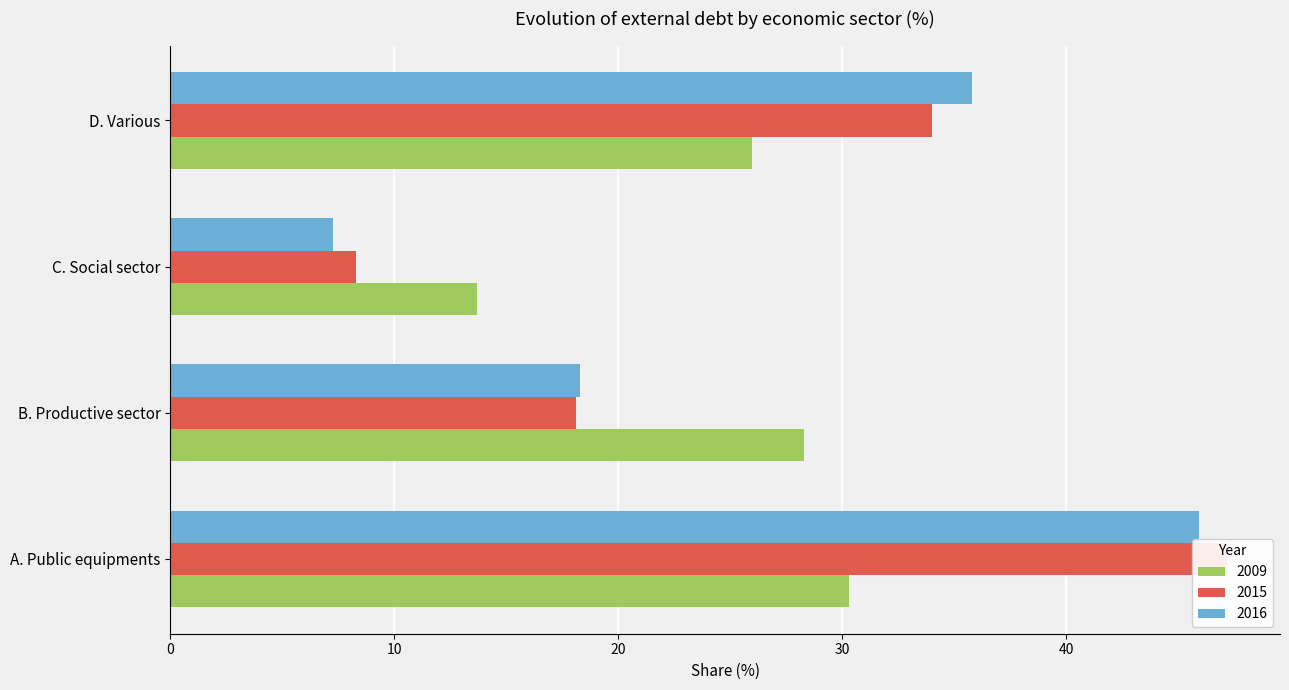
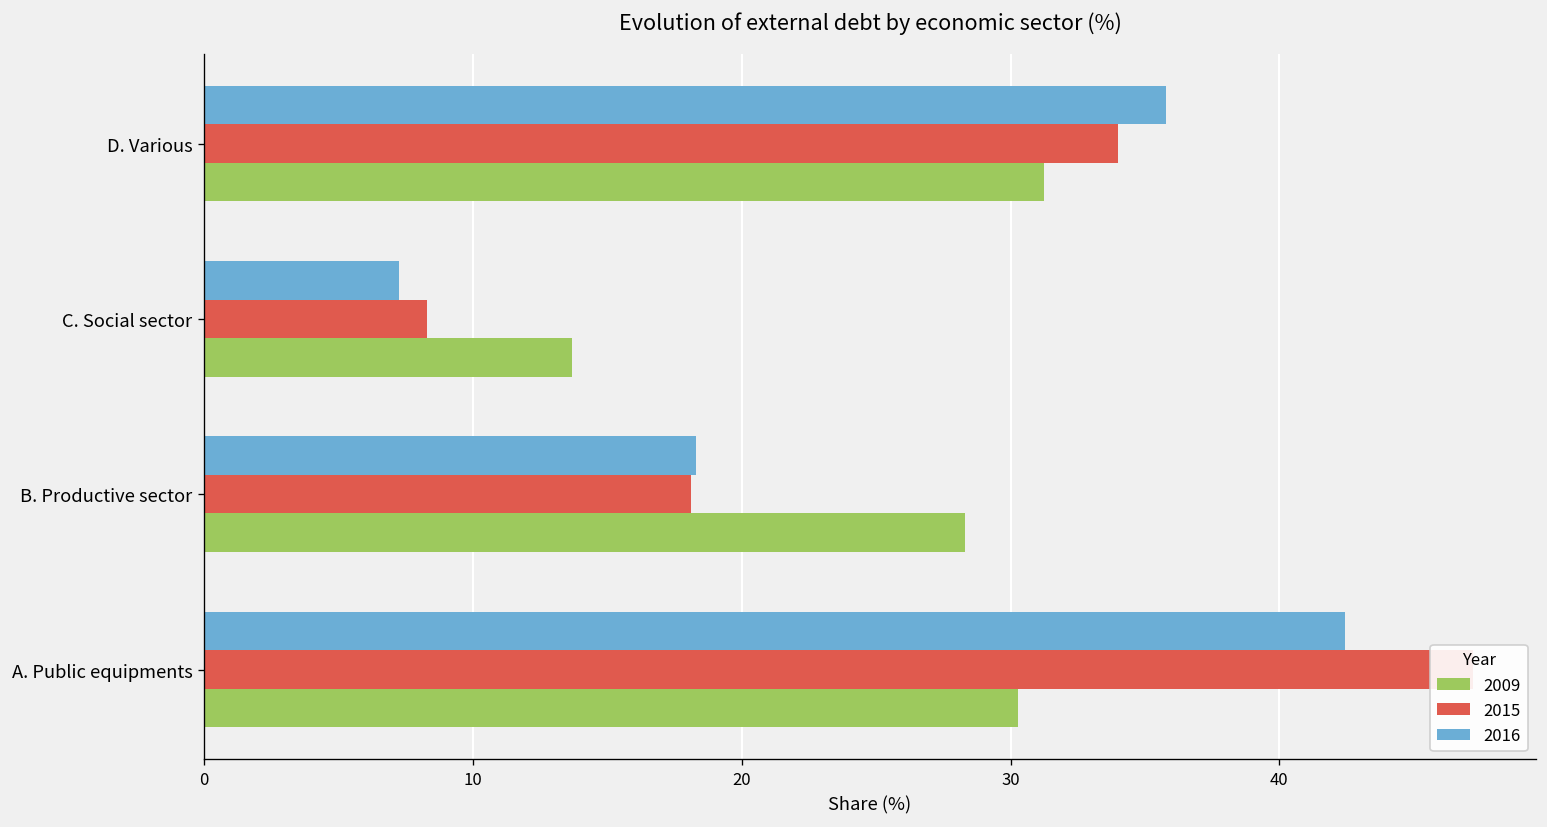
  {
    "2009": {
-     "D. Various": 26.0,
+     "D. Various": 31.2,
      "C. Social sector": 13.7,
      "B. Productive sector": 28.3,
      "A. Public equipments": 30.3
    },
    "2015": {
      "D. Various": 34.0,
      "C. Social sector": 8.3,
      "B. Productive sector": 18.1
    },
    "2016": {
      "D. Various": 35.8,
      "C. Social sector": 7.3,
      "B. Productive sector": 18.3,
-     "A. Public equipments": 46.0
+     "A. Public equipments": 42.5
    }
  }
